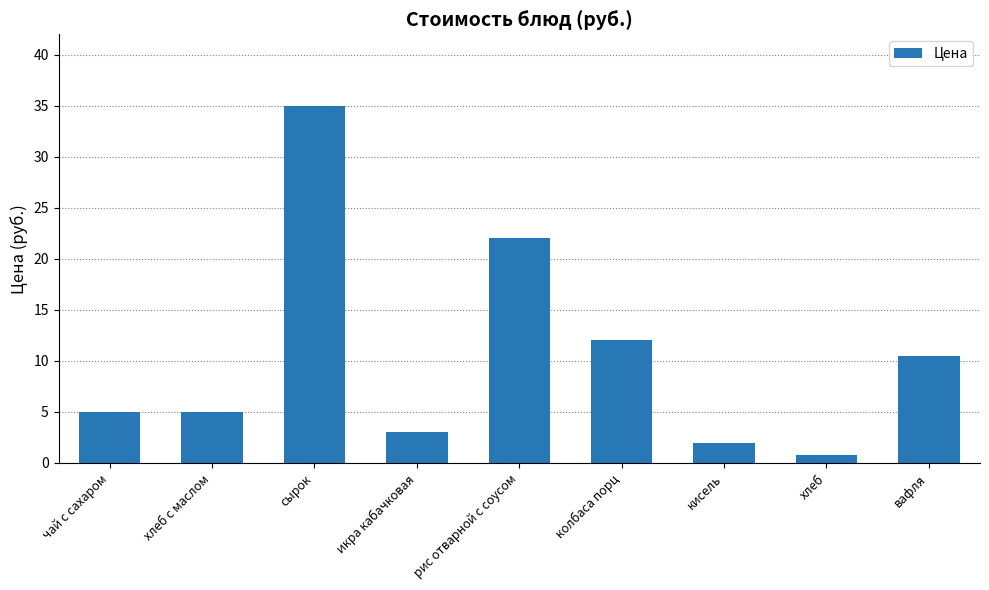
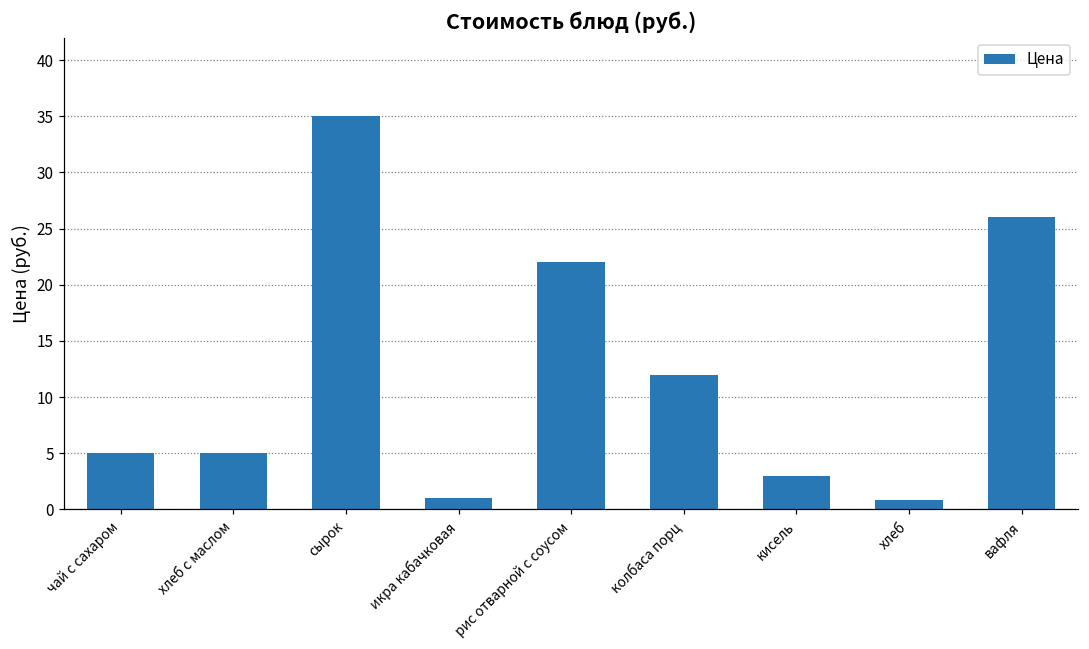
  {
    "чай с сахаром": 5.0,
    "хлеб с маслом": 5.0,
    "сырок": 35.0,
-   "икра кабачковая": 3,
+   "икра кабачковая": 1,
    "рис отварной с соусом": 22.0,
    "колбаса порц": 12.0,
-   "кисель": 2,
+   "кисель": 3,
    "хлеб": 0.8,
-   "вафля": 10.5
+   "вафля": 26.0
  }
